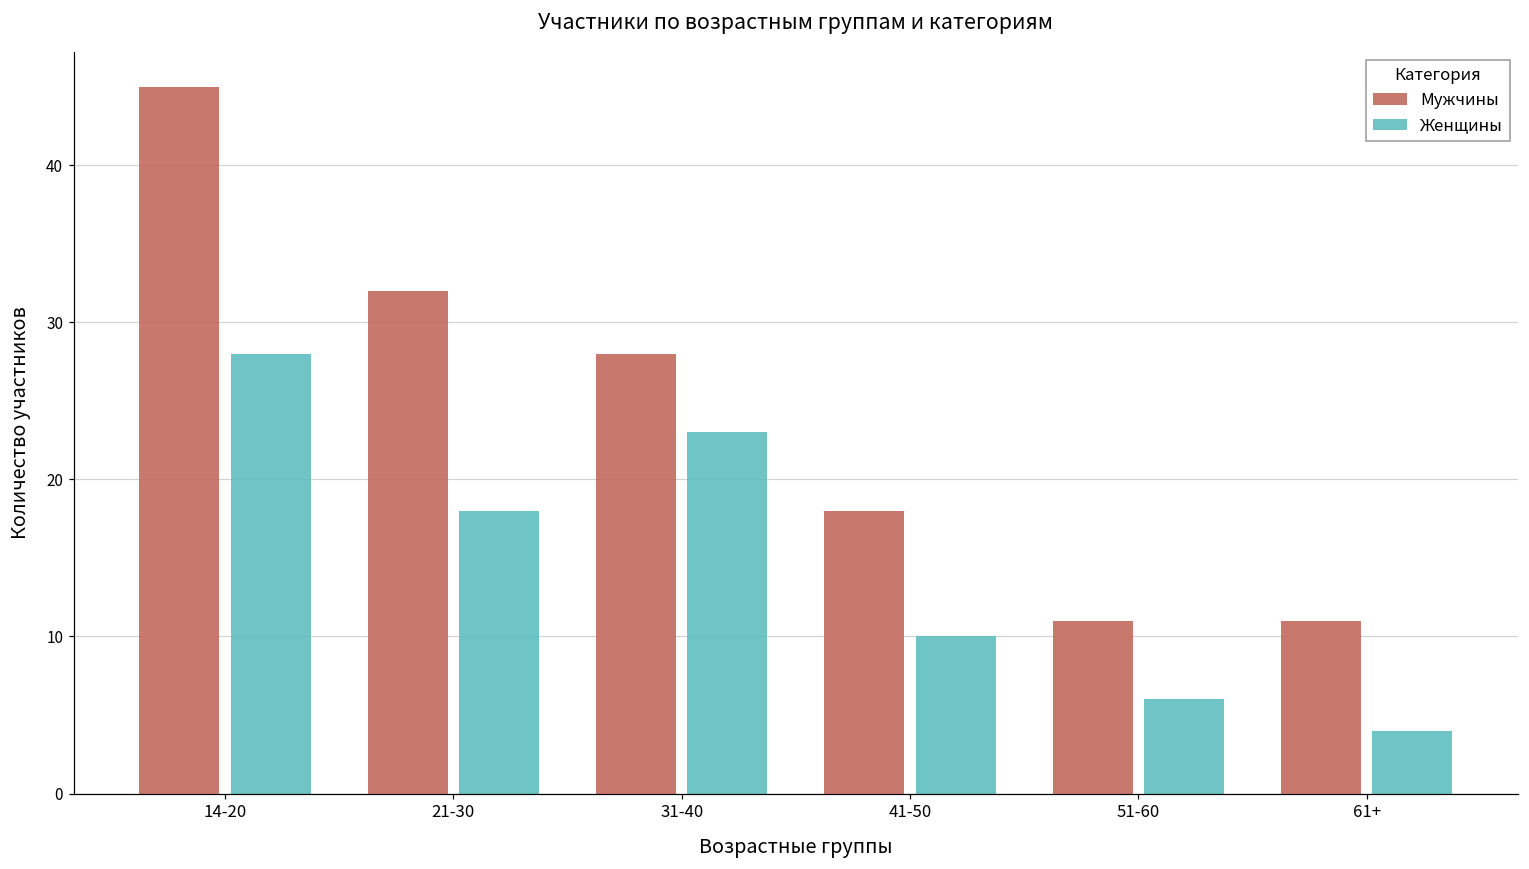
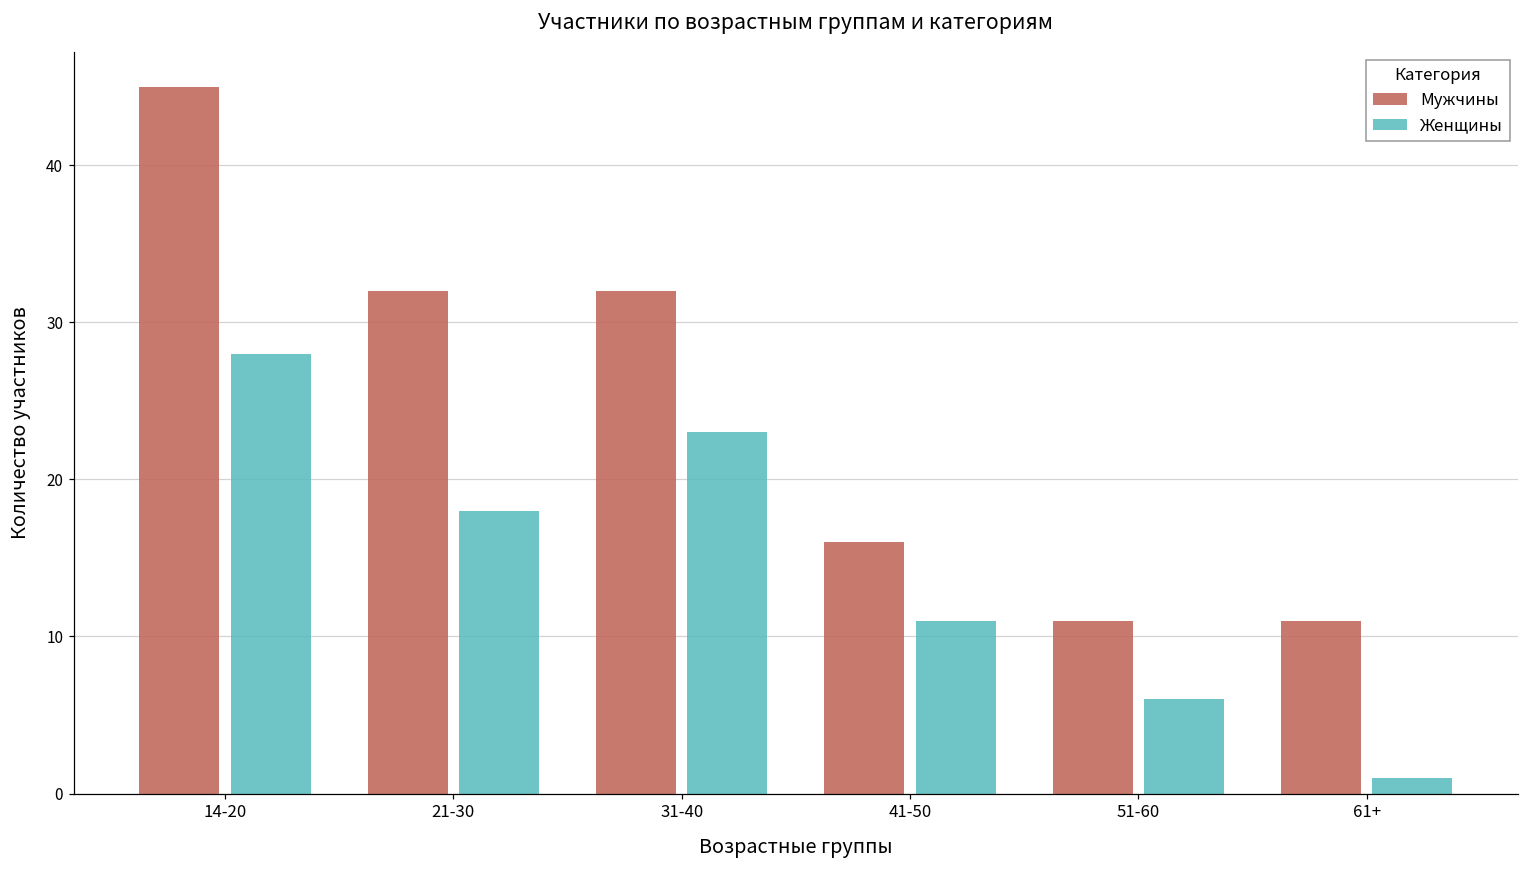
  {
    "Мужчины": {
      "14-20": 45,
      "21-30": 32,
-     "31-40": 28,
-     "41-50": 18,
+     "31-40": 32,
+     "41-50": 16,
      "51-60": 11,
      "61+": 11
    },
    "Женщины": {
      "14-20": 28,
      "21-30": 18,
      "31-40": 23,
-     "41-50": 10,
+     "41-50": 11,
      "51-60": 6,
-     "61+": 4
+     "61+": 1
    }
  }
